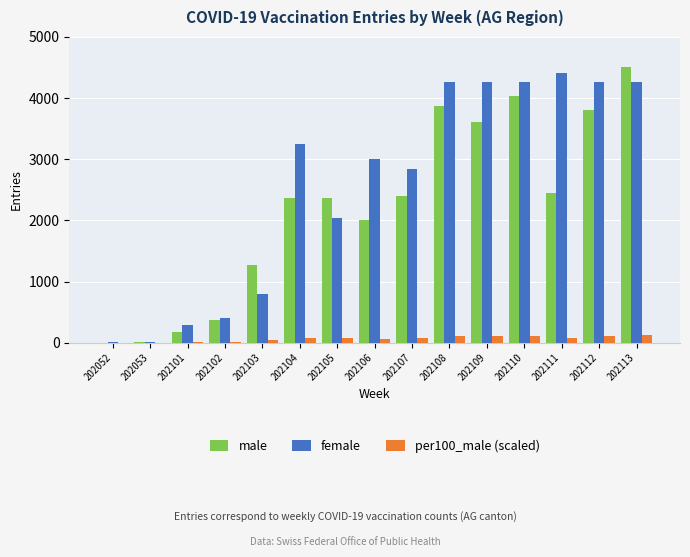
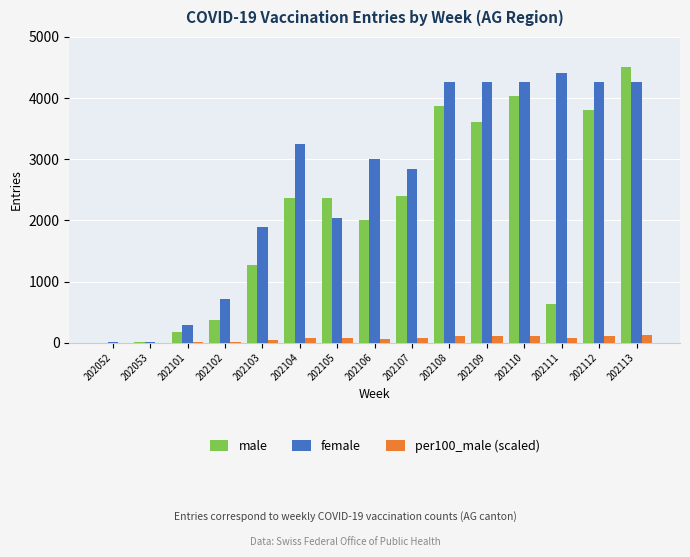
  {
    "male": {
      "202101": 200,
      "202102": 400,
      "202103": 1300,
      "202104": 2400,
      "202105": 2400,
      "202106": 2000,
      "202107": 2400,
      "202108": 3900,
      "202109": 3600,
      "202110": 4000,
-     "202111": 2400,
+     "202111": 600,
      "202112": 3800,
      "202113": 4500
    },
    "female": {
      "202101": 300,
-     "202102": 400,
-     "202103": 800,
+     "202102": 700,
+     "202103": 1900,
      "202104": 3300,
      "202105": 2000,
      "202106": 3000,
      "202107": 2800,
      "202108": 4300,
      "202109": 4300,
      "202110": 4300,
      "202111": 4400,
      "202112": 4300,
      "202113": 4300
    },
    "per100_male (scaled)": {
      "202052": 0,
      "202053": 0,
      "202104": 100,
      "202105": 100,
      "202106": 100,
      "202107": 100,
      "202108": 100,
      "202109": 100,
      "202110": 100,
      "202111": 100,
      "202112": 100,
      "202113": 100
    }
  }
